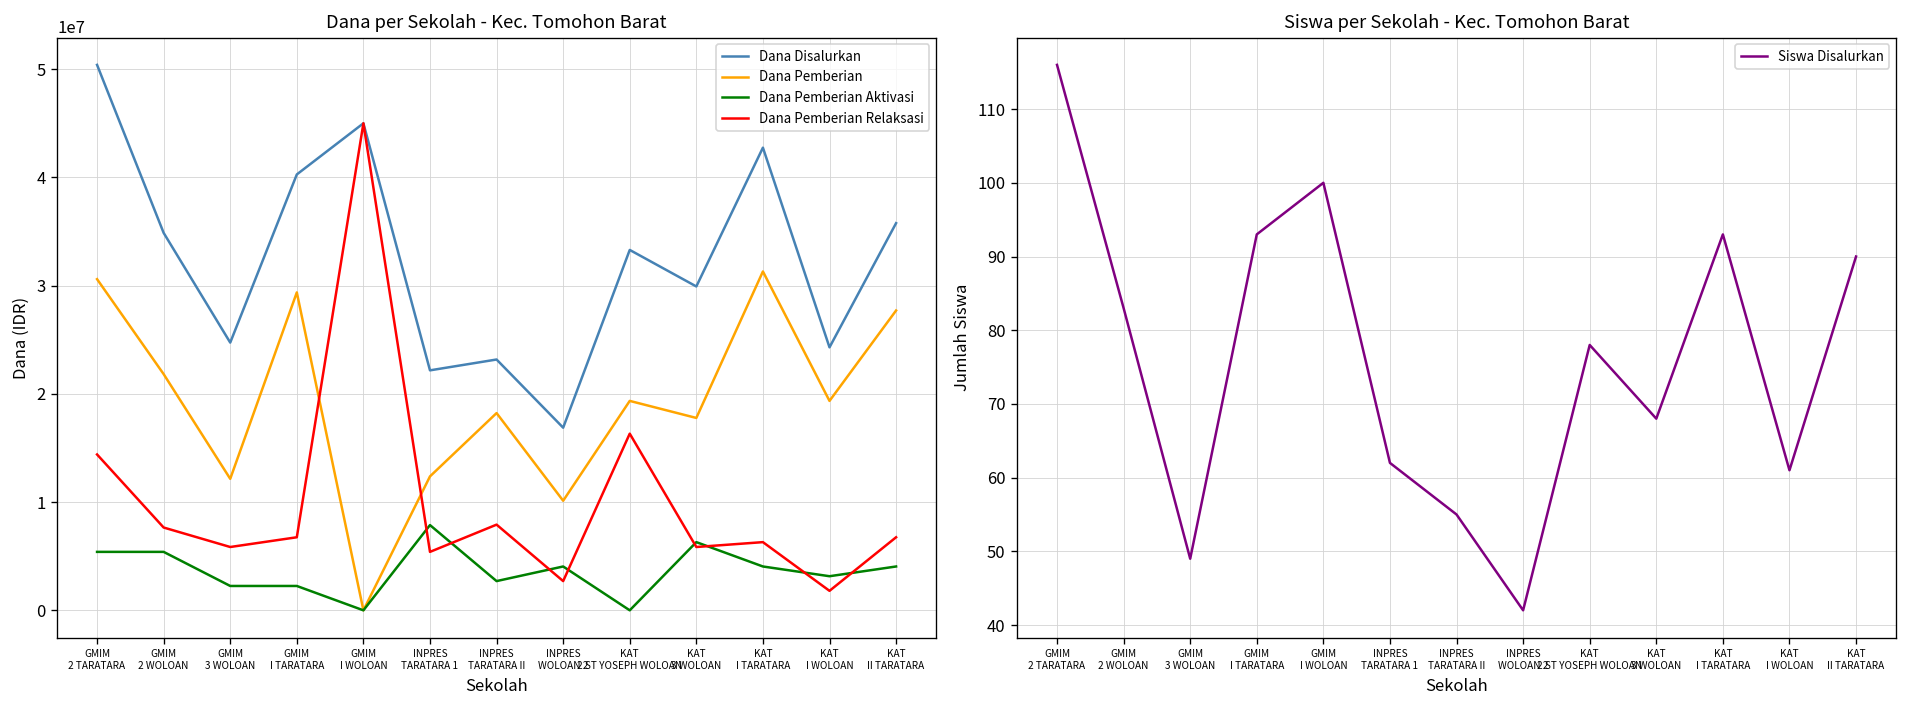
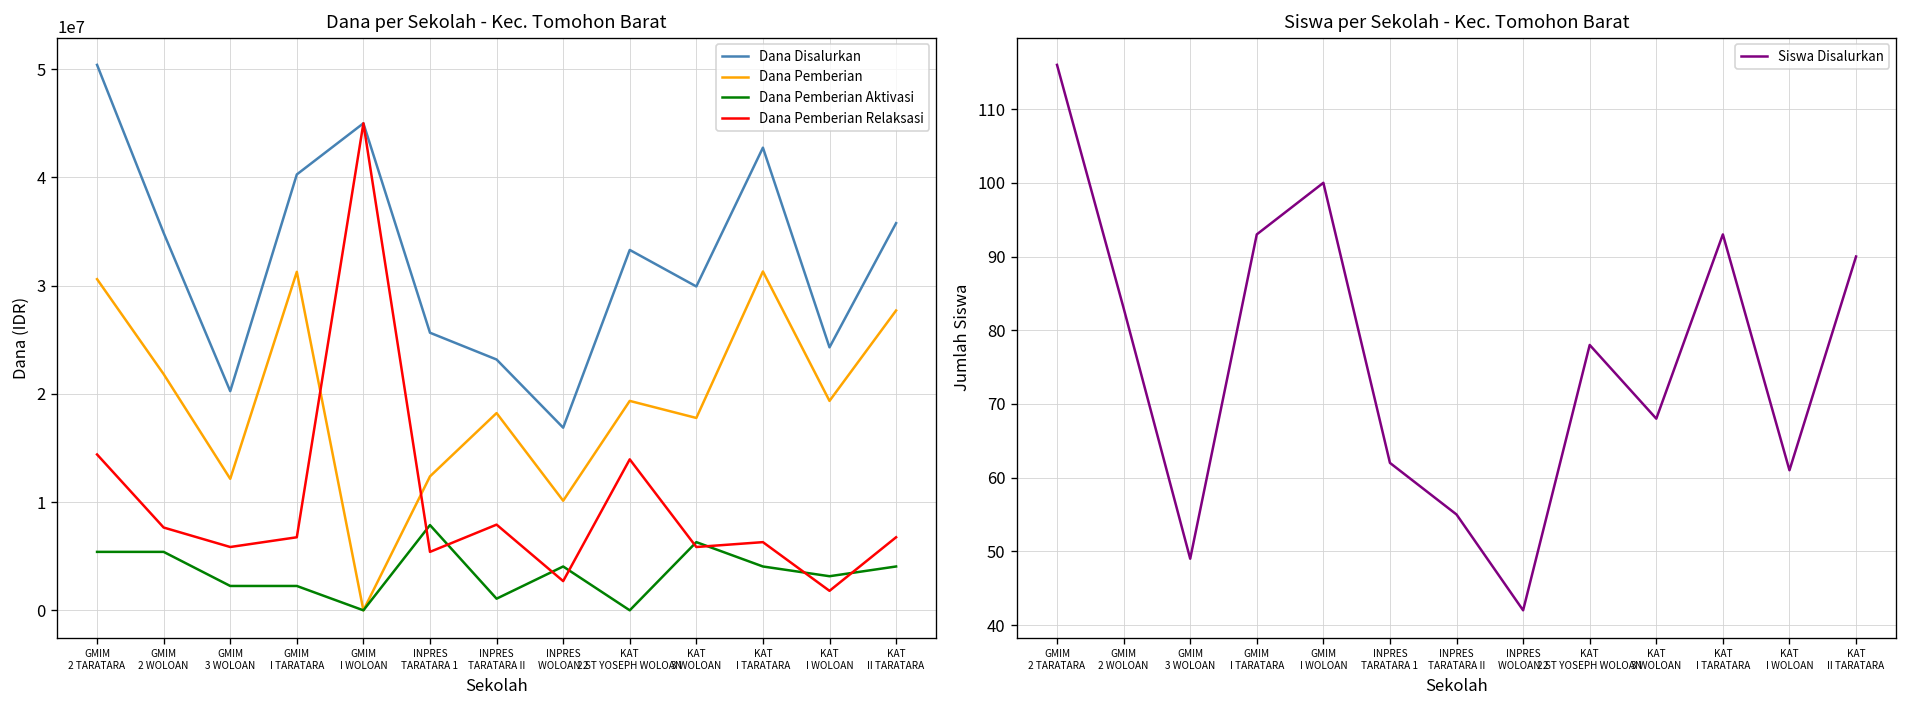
  {
    "Dana per Sekolah - Kec. Tomohon Barat": {
      "Dana Disalurkan": {
        "GMIM 2 TARATARA": 50000000,
        "GMIM 2 WOLOAN": 35000000,
-       "GMIM 3 WOLOAN": 25000000,
+       "GMIM 3 WOLOAN": 20000000,
        "GMIM I TARATARA": 40000000,
-       "INPRES TARATARA 1": 22000000,
+       "INPRES TARATARA 1": 26000000,
        "INPRES TARATARA II": 23000000,
        "KAT 2 ST YOSEPH WOLOAN": 33000000,
        "KAT I TARATARA": 43000000,
        "KAT I WOLOAN": 24000000,
        "KAT II TARATARA": 36000000
      },
      "Dana Pemberian": {
        "GMIM 2 TARATARA": 31000000,
        "GMIM 2 WOLOAN": 22000000,
        "GMIM 3 WOLOAN": 12000000,
-       "GMIM I TARATARA": 29000000,
+       "GMIM I TARATARA": 31000000,
        "INPRES TARATARA 1": 12000000,
        "INPRES TARATARA II": 18000000,
        "KAT 2 ST YOSEPH WOLOAN": 19000000,
        "KAT I TARATARA": 31000000,
        "KAT I WOLOAN": 19000000,
        "KAT II TARATARA": 28000000
      },
      "Dana Pemberian Aktivasi": {
        "GMIM 2 TARATARA": 5000000,
        "GMIM 2 WOLOAN": 5000000,
        "GMIM 3 WOLOAN": 2000000,
        "GMIM I TARATARA": 2000000,
        "INPRES TARATARA 1": 8000000,
-       "INPRES TARATARA II": 3000000,
+       "INPRES TARATARA II": 1000000,
        "KAT 2 ST YOSEPH WOLOAN": 0,
        "KAT I TARATARA": 4000000,
        "KAT I WOLOAN": 3000000,
        "KAT II TARATARA": 4000000
      },
      "Dana Pemberian Relaksasi": {
        "GMIM 2 TARATARA": 14000000,
        "GMIM 2 WOLOAN": 8000000,
        "GMIM 3 WOLOAN": 6000000,
        "GMIM I TARATARA": 7000000,
        "INPRES TARATARA 1": 5000000,
        "INPRES TARATARA II": 8000000,
-       "KAT 2 ST YOSEPH WOLOAN": 16000000,
+       "KAT 2 ST YOSEPH WOLOAN": 14000000,
        "KAT I TARATARA": 6000000,
        "KAT I WOLOAN": 2000000,
        "KAT II TARATARA": 7000000
      }
    },
    "Siswa per Sekolah - Kec. Tomohon Barat": {
      "GMIM 2 TARATARA": 116,
      "GMIM 2 WOLOAN": 83,
      "GMIM 3 WOLOAN": 49,
      "GMIM I TARATARA": 93,
      "GMIM I WOLOAN": 100,
      "INPRES TARATARA 1": 62,
      "INPRES TARATARA II": 55,
      "KAT 2 ST YOSEPH WOLOAN": 78,
      "KAT I TARATARA": 93,
      "KAT I WOLOAN": 61,
      "KAT II TARATARA": 90
    }
  }
